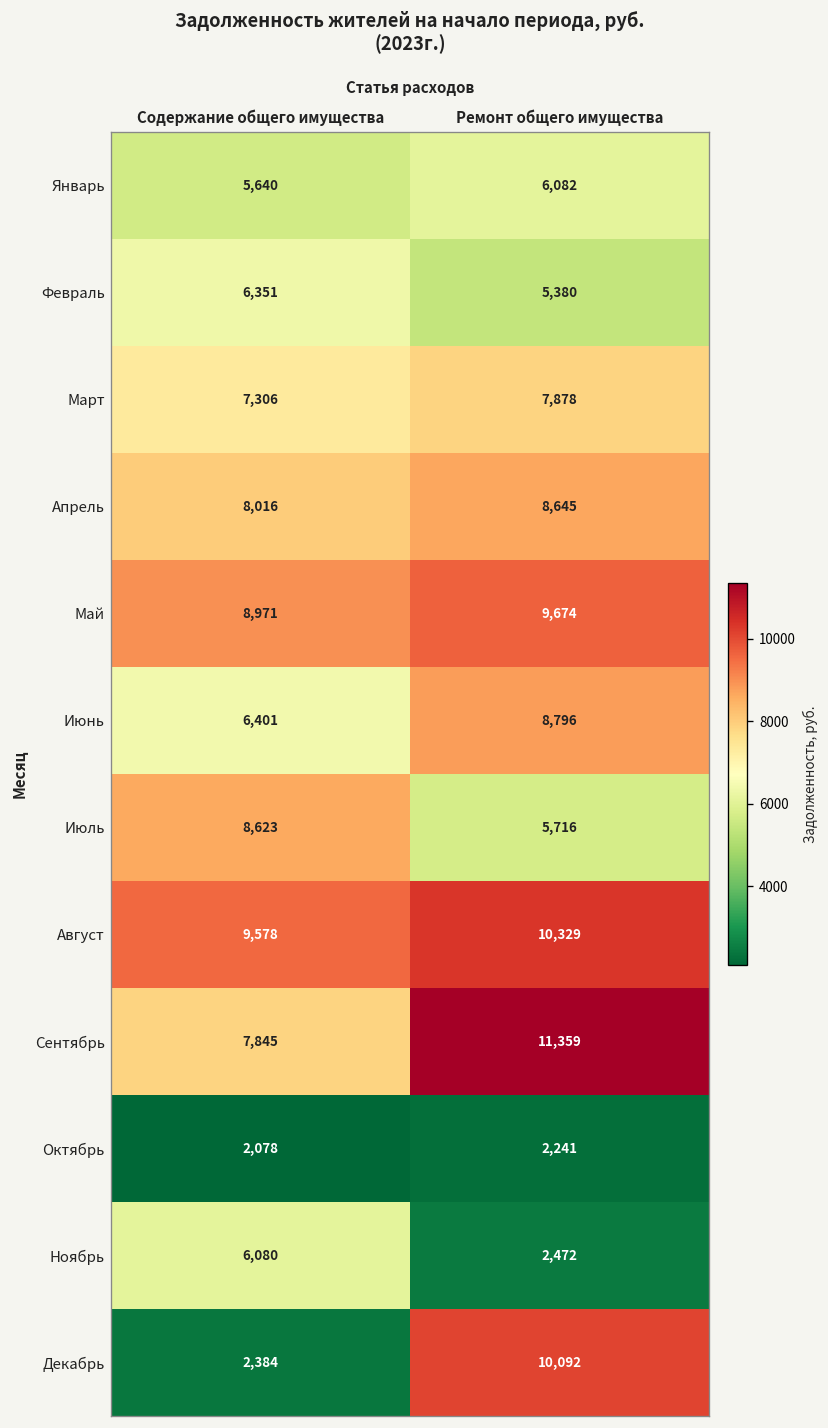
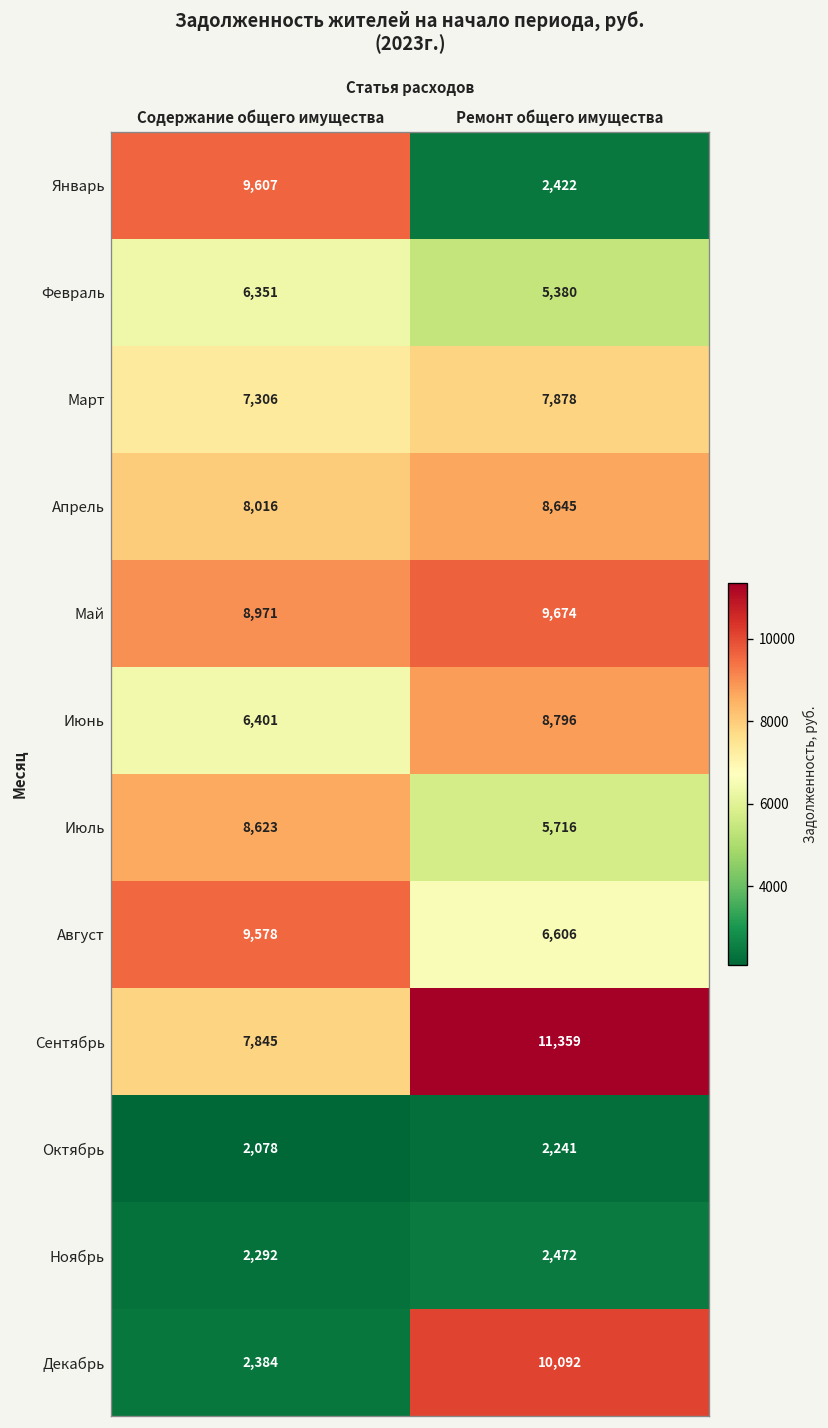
  {
    "Январь": {
-     "Содержание общего имущества": "5,640",
-     "Ремонт общего имущества": "6,082"
+     "Содержание общего имущества": "9,607",
+     "Ремонт общего имущества": "2,422"
    },
    "Февраль": {
      "Содержание общего имущества": "6,351",
      "Ремонт общего имущества": "5,380"
    },
    "Март": {
      "Содержание общего имущества": "7,306",
      "Ремонт общего имущества": "7,878"
    },
    "Апрель": {
      "Содержание общего имущества": "8,016",
      "Ремонт общего имущества": "8,645"
    },
    "Май": {
      "Содержание общего имущества": "8,971",
      "Ремонт общего имущества": "9,674"
    },
    "Июнь": {
      "Содержание общего имущества": "6,401",
      "Ремонт общего имущества": "8,796"
    },
    "Июль": {
      "Содержание общего имущества": "8,623",
      "Ремонт общего имущества": "5,716"
    },
    "Август": {
      "Содержание общего имущества": "9,578",
-     "Ремонт общего имущества": "10,329"
+     "Ремонт общего имущества": "6,606"
    },
    "Сентябрь": {
      "Содержание общего имущества": "7,845",
      "Ремонт общего имущества": "11,359"
    },
    "Октябрь": {
      "Содержание общего имущества": "2,078",
      "Ремонт общего имущества": "2,241"
    },
    "Ноябрь": {
-     "Содержание общего имущества": "6,080",
+     "Содержание общего имущества": "2,292",
      "Ремонт общего имущества": "2,472"
    },
    "Декабрь": {
      "Содержание общего имущества": "2,384",
      "Ремонт общего имущества": "10,092"
    }
  }
